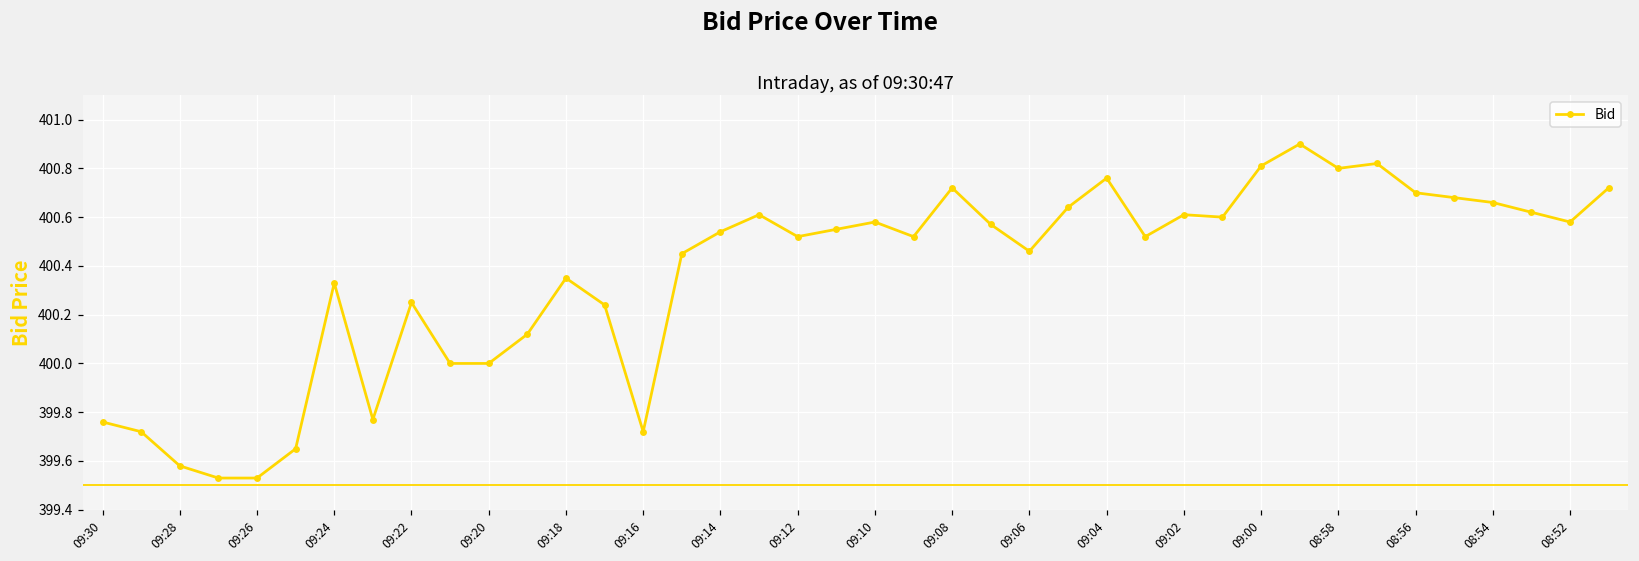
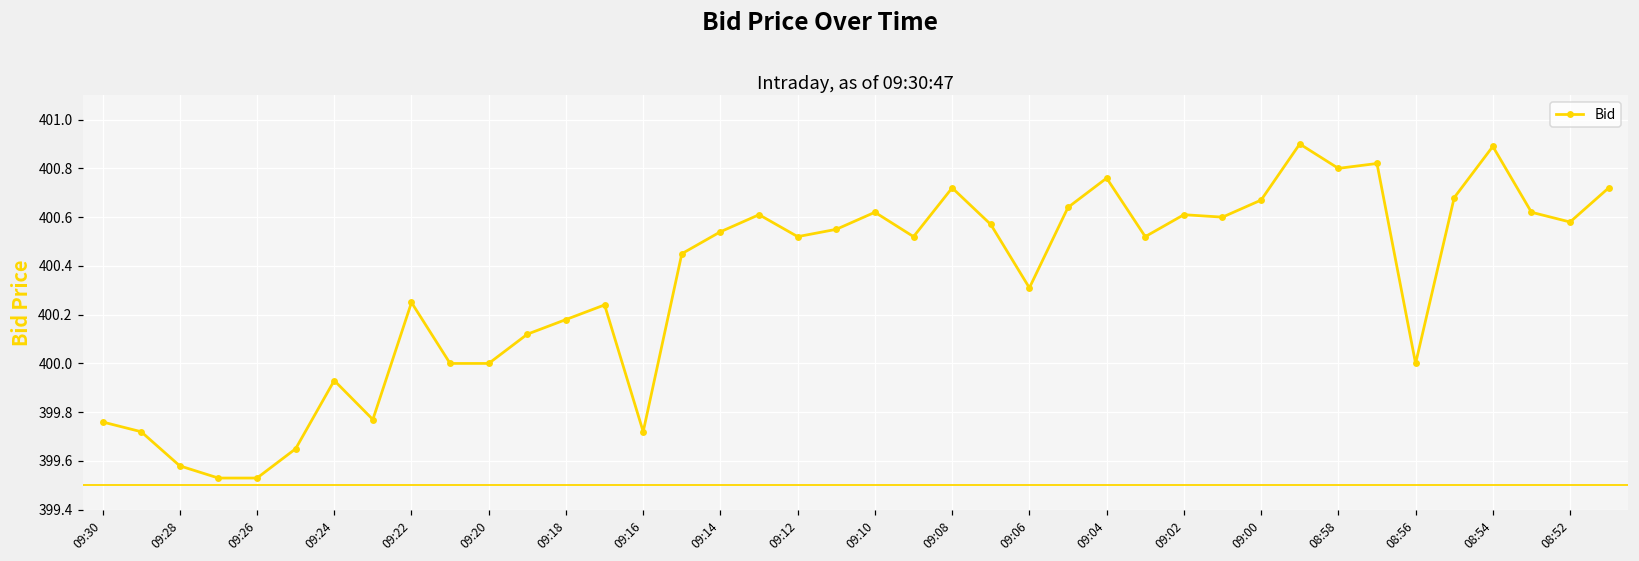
  {
    "09:30": 399.76,
    "09:28": 399.58,
    "09:26": 399.53,
-   "09:24": 400.33,
+   "09:24": 399.93,
    "09:22": 400.25,
    "09:20": 400.00,
-   "09:18": 400.35,
+   "09:18": 400.18,
    "09:16": 399.72,
    "09:14": 400.54,
    "09:12": 400.52,
-   "09:10": 400.58,
+   "09:10": 400.62,
    "09:08": 400.72,
-   "09:06": 400.46,
+   "09:06": 400.31,
    "09:04": 400.76,
    "09:02": 400.61,
-   "09:00": 400.81,
+   "09:00": 400.67,
    "08:58": 400.80,
-   "08:56": 400.7,
-   "08:54": 400.66,
+   "08:56": 400.0,
+   "08:54": 400.89,
    "08:52": 400.58
  }
